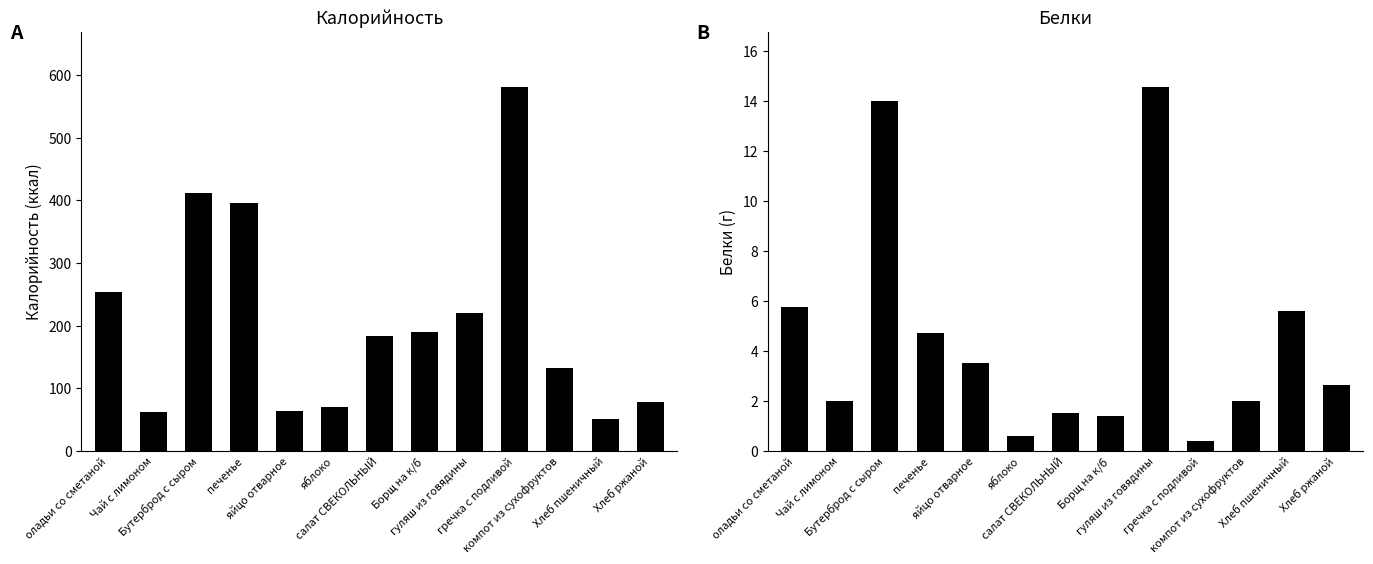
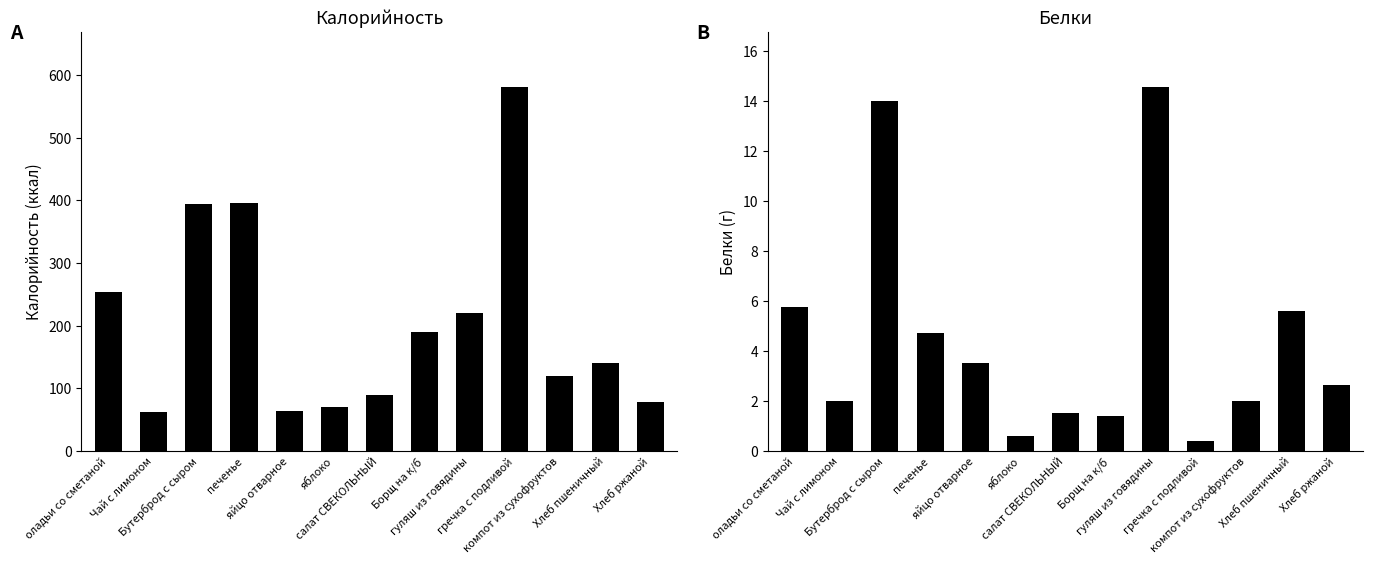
  {
    "Калорийность": {
      "оладьи со сметаной": 250,
      "Чай с лимоном": 60,
-     "Бутерброд с сыром": 410,
+     "Бутерброд с сыром": 390,
      "печенье": 400,
      "яйцо отварное": 60,
      "яблоко": 70,
-     "салат СВЕКОЛЬНЫЙ": 180,
+     "салат СВЕКОЛЬНЫЙ": 90,
      "Борщ на к/б": 190,
      "гуляш из говядины": 220,
      "гречка с подливой": 580,
-     "компот из сухофруктов": 130,
-     "Хлеб пшеничный": 50,
+     "компот из сухофруктов": 120,
+     "Хлеб пшеничный": 140,
      "Хлеб ржаной": 80
    },
    "Белки": {
      "оладьи со сметаной": 5.7,
      "Чай с лимоном": 2.0,
      "Бутерброд с сыром": 14.0,
      "печенье": 4.7,
      "яйцо отварное": 3.5,
      "яблоко": 0.6,
      "салат СВЕКОЛЬНЫЙ": 1.5,
      "Борщ на к/б": 1.4,
      "гуляш из говядины": 14.6,
      "гречка с подливой": 0.4,
      "компот из сухофруктов": 2.0,
      "Хлеб пшеничный": 5.6,
      "Хлеб ржаной": 2.6
    }
  }
